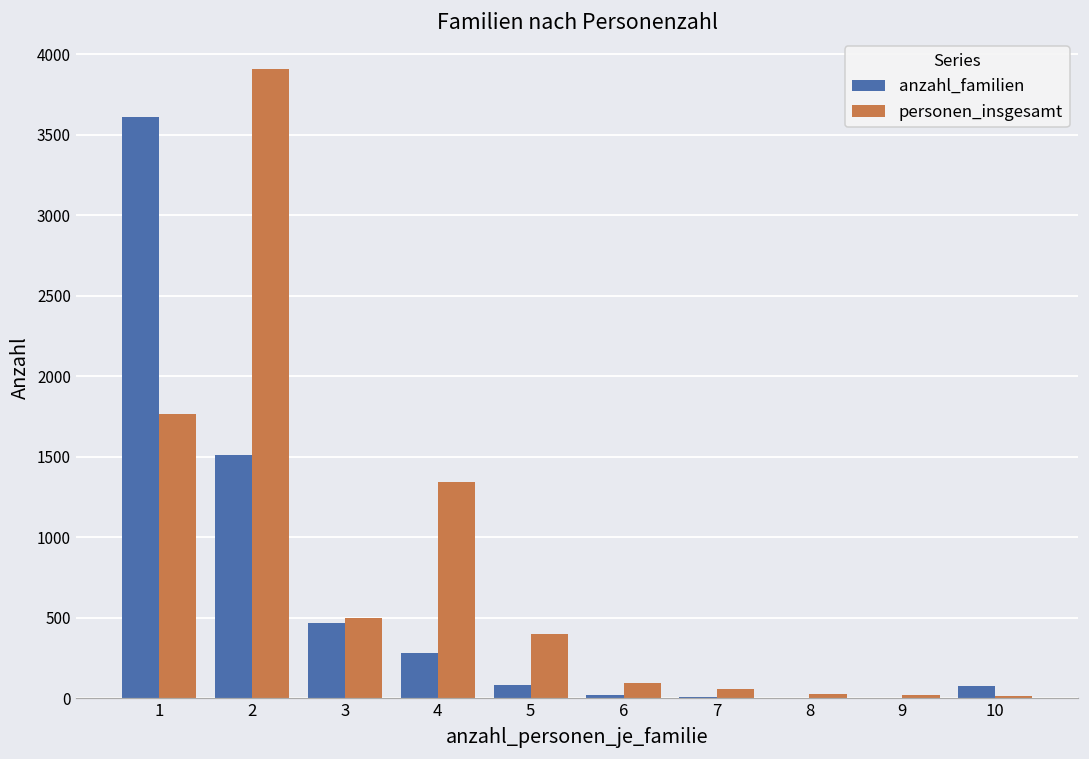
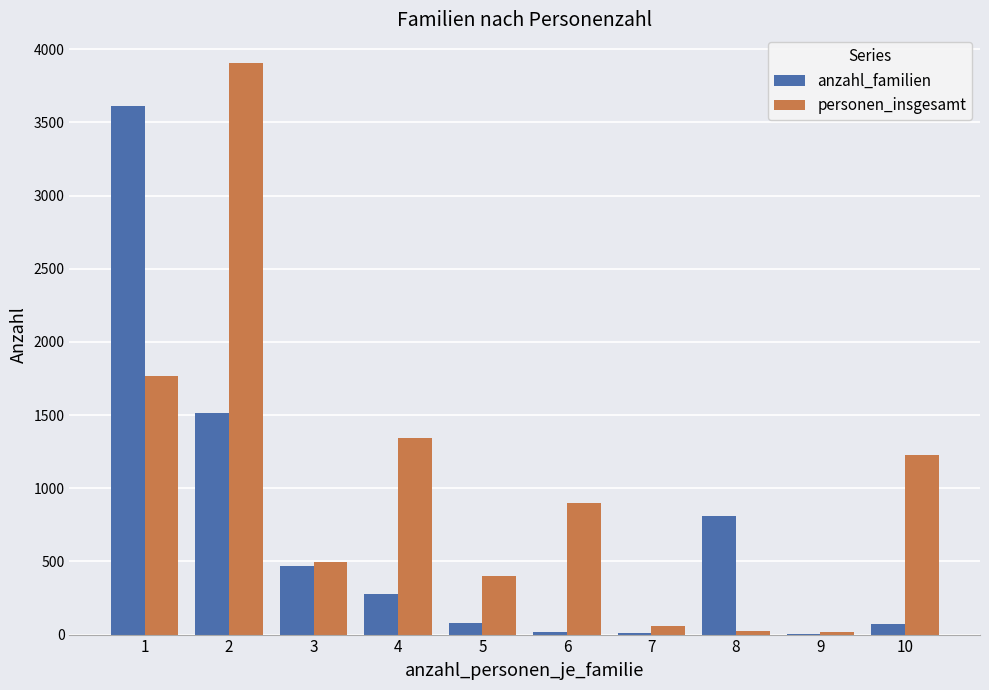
  {
    "anzahl_familien": {
      "1": 3610,
      "2": 1510,
      "3": 470,
      "4": 280,
      "5": 80,
-     "8": 0,
+     "8": 810,
      "10": 70
    },
    "personen_insgesamt": {
      "1": 1760,
      "2": 3910,
      "3": 500,
      "4": 1340,
      "5": 400,
-     "6": 100,
+     "6": 900,
      "7": 60,
      "8": 20,
      "9": 20,
-     "10": 10
+     "10": 1230
    }
  }
